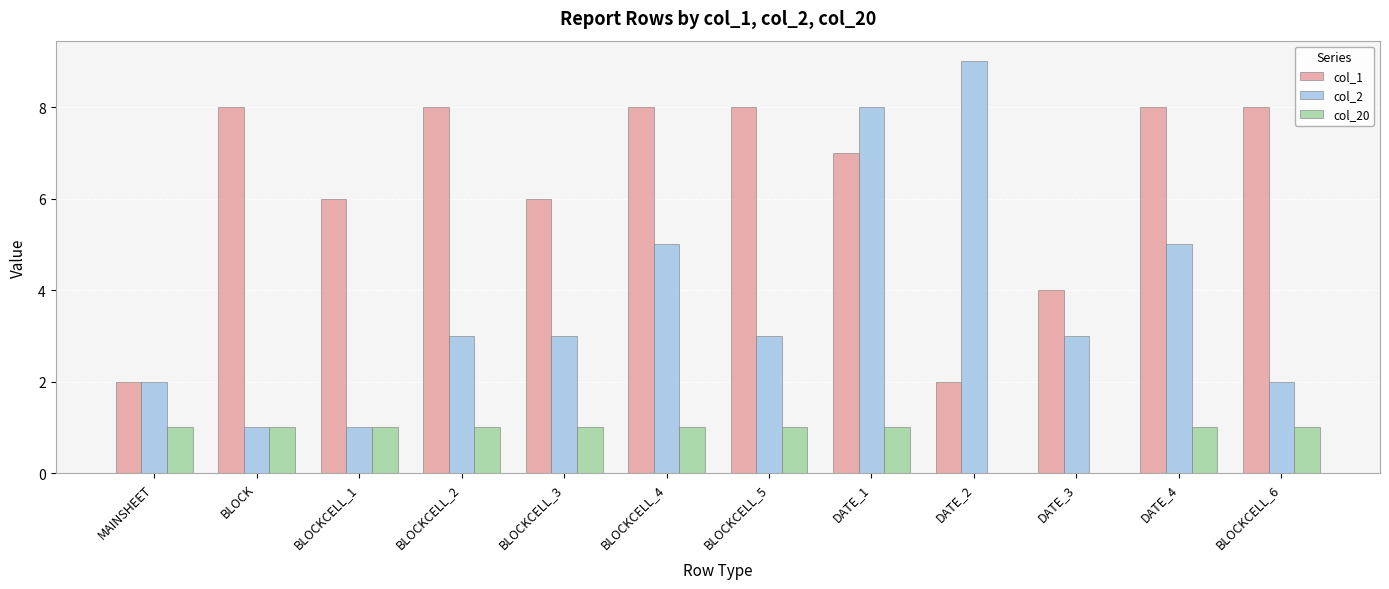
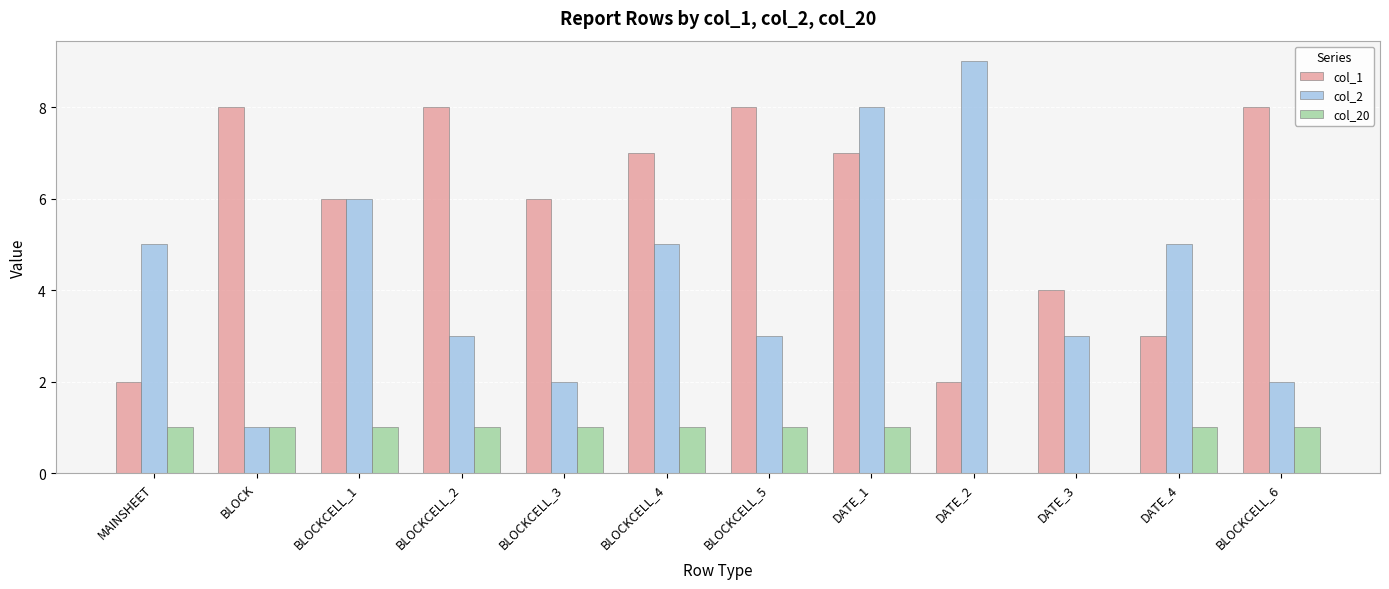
  {
    "col_1": {
      "MAINSHEET": 2,
      "BLOCK": 8,
      "BLOCKCELL_1": 6,
      "BLOCKCELL_2": 8,
      "BLOCKCELL_3": 6,
-     "BLOCKCELL_4": 8,
+     "BLOCKCELL_4": 7,
      "BLOCKCELL_5": 8,
      "DATE_1": 7,
      "DATE_2": 2,
      "DATE_3": 4,
-     "DATE_4": 8,
+     "DATE_4": 3,
      "BLOCKCELL_6": 8
    },
    "col_2": {
-     "MAINSHEET": 2,
+     "MAINSHEET": 5,
      "BLOCK": 1,
-     "BLOCKCELL_1": 1,
+     "BLOCKCELL_1": 6,
      "BLOCKCELL_2": 3,
-     "BLOCKCELL_3": 3,
+     "BLOCKCELL_3": 2,
      "BLOCKCELL_4": 5,
      "BLOCKCELL_5": 3,
      "DATE_1": 8,
      "DATE_2": 9,
      "DATE_3": 3,
      "DATE_4": 5,
      "BLOCKCELL_6": 2
    },
    "col_20": {
      "MAINSHEET": 1,
      "BLOCK": 1,
      "BLOCKCELL_1": 1,
      "BLOCKCELL_2": 1,
      "BLOCKCELL_3": 1,
      "BLOCKCELL_4": 1,
      "BLOCKCELL_5": 1,
      "DATE_1": 1,
      "DATE_2": 0,
      "DATE_3": 0,
      "DATE_4": 1,
      "BLOCKCELL_6": 1
    }
  }
